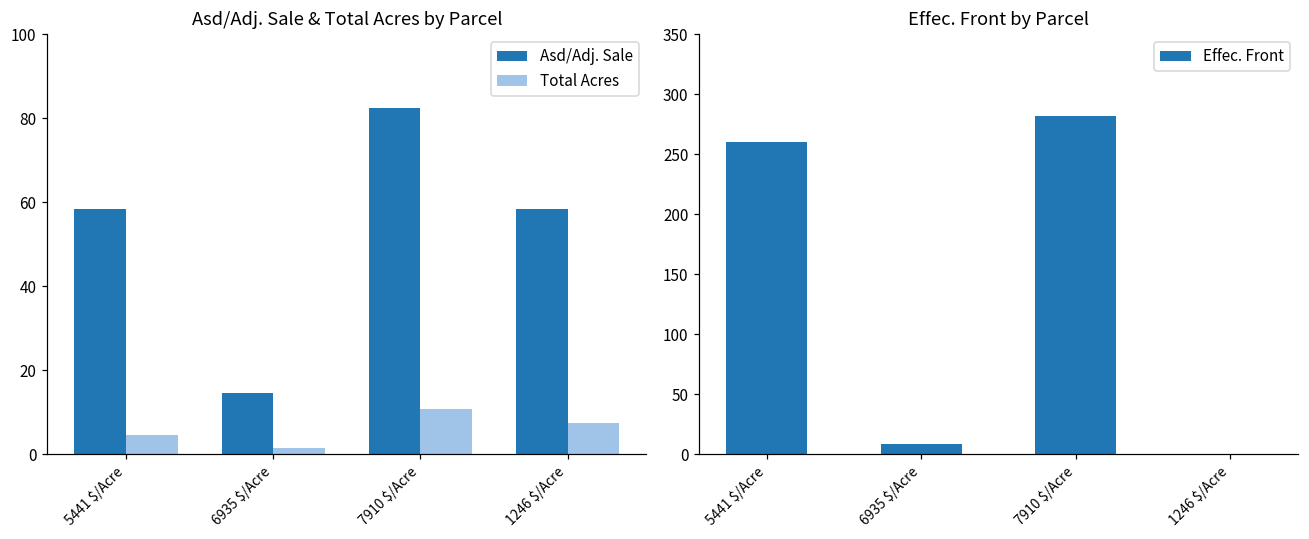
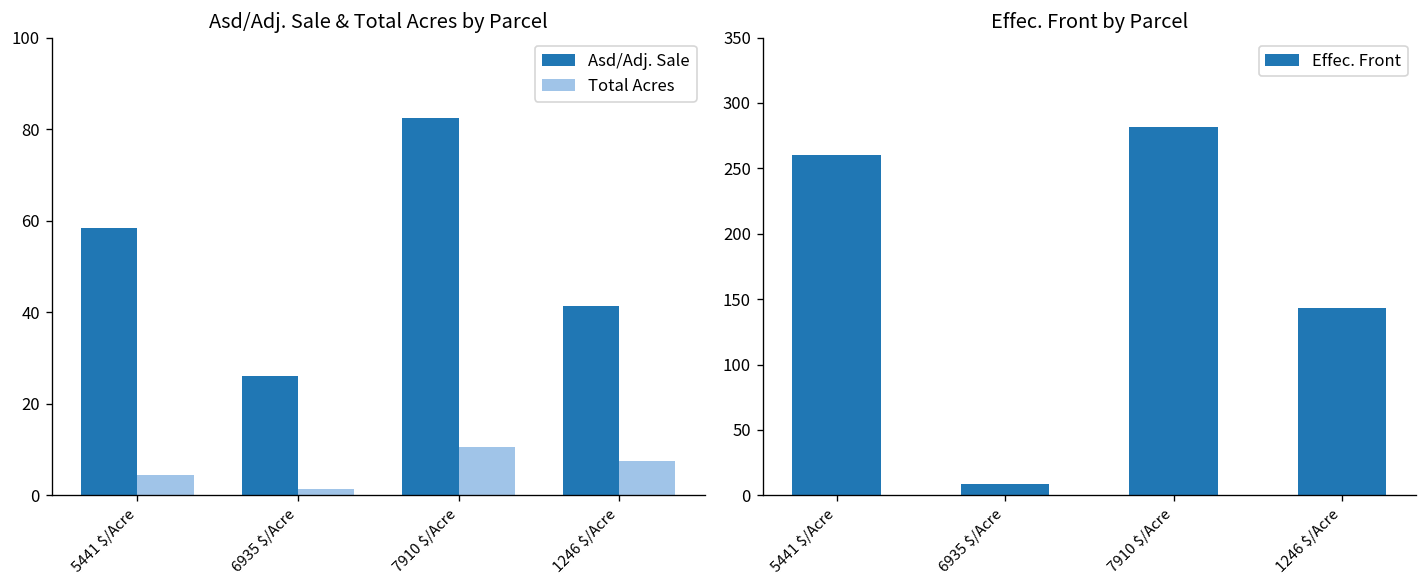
  {
    "Asd/Adj. Sale & Total Acres by Parcel": {
      "Asd/Adj. Sale": {
        "5441 $/Acre": 58,
-       "6935 $/Acre": 15,
+       "6935 $/Acre": 26,
        "7910 $/Acre": 83,
-       "1246 $/Acre": 58
+       "1246 $/Acre": 41
      },
      "Total Acres": {
        "5441 $/Acre": 5,
        "6935 $/Acre": 1,
        "7910 $/Acre": 11,
        "1246 $/Acre": 7
      }
    },
    "Effec. Front by Parcel": {
      "5441 $/Acre": 261,
      "6935 $/Acre": 9,
      "7910 $/Acre": 282,
-     "1246 $/Acre": 0
+     "1246 $/Acre": 143
    }
  }
